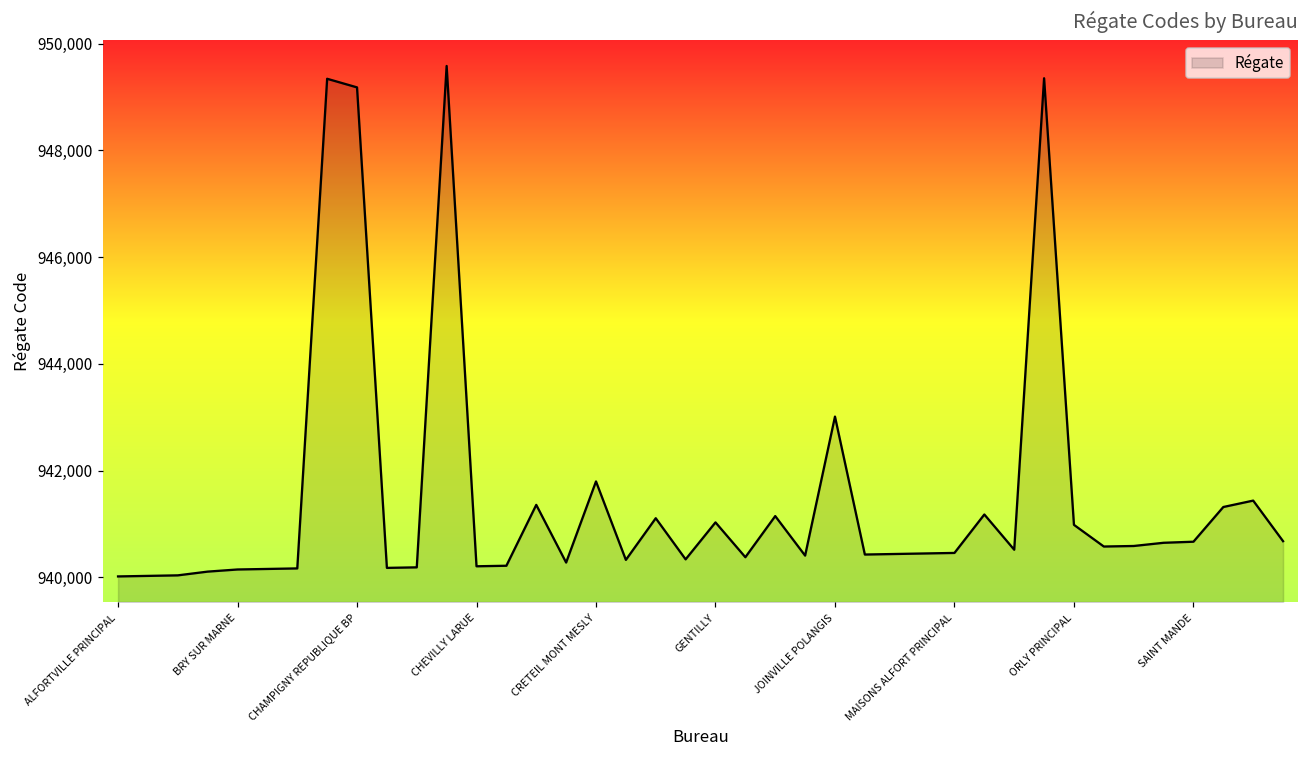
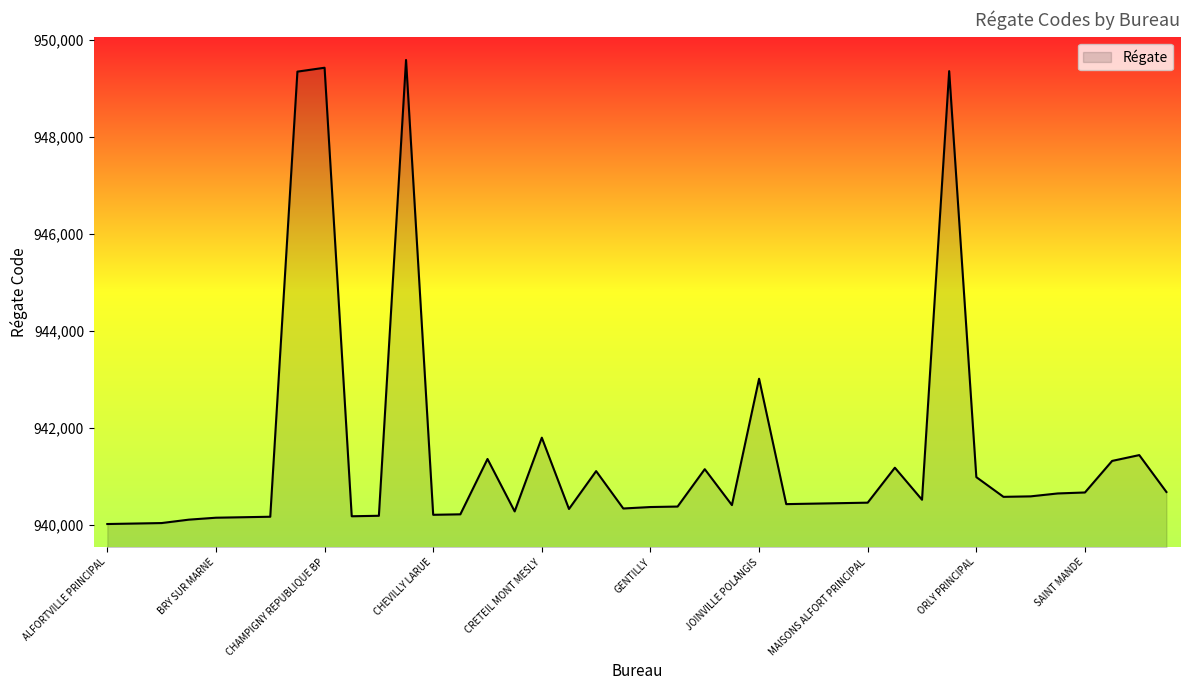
  {
    "ALFORTVILLE PRINCIPAL": "940,000",
    "BRY SUR MARNE": "940,200",
-   "CHAMPIGNY REPUBLIQUE BP": "949,200",
+   "CHAMPIGNY REPUBLIQUE BP": "949,400",
    "CHEVILLY LARUE": "940,200",
    "CRETEIL MONT MESLY": "941,800",
-   "GENTILLY": "941,000",
+   "GENTILLY": "940,400",
    "JOINVILLE POLANGIS": "943,000",
    "MAISONS ALFORT PRINCIPAL": "940,500",
    "ORLY PRINCIPAL": "941,000",
    "SAINT MANDE": "940,700"
  }
